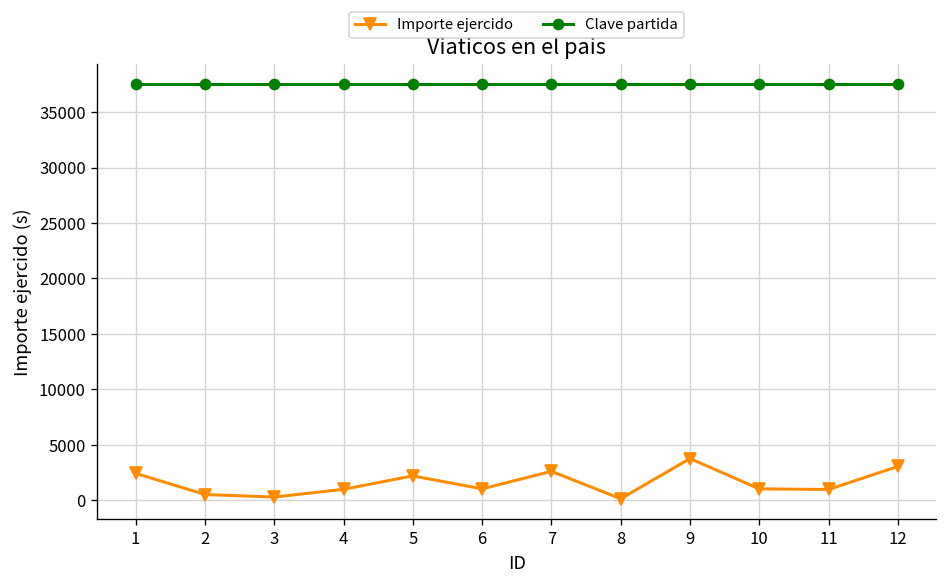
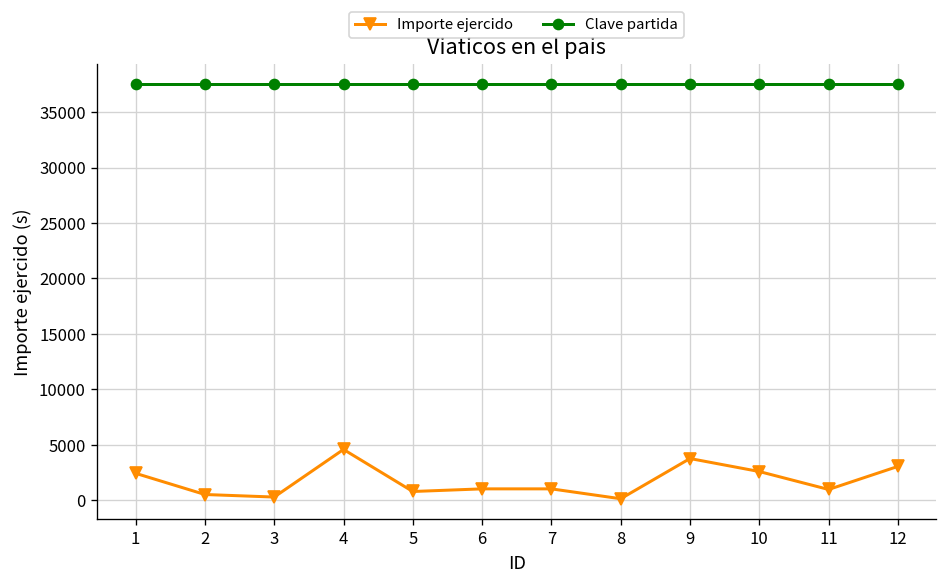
  {
    "Importe ejercido": {
      "1": 2000,
      "2": 1000,
      "3": 0,
-     "4": 1000,
-     "5": 2000,
+     "4": 5000,
+     "5": 1000,
      "6": 1000,
-     "7": 3000,
+     "7": 1000,
      "8": 0,
      "9": 4000,
-     "10": 1000,
+     "10": 3000,
      "11": 1000,
      "12": 3000
    },
    "Clave partida": {
      "1": 38000,
      "2": 38000,
      "3": 38000,
      "4": 38000,
      "5": 38000,
      "6": 38000,
      "7": 38000,
      "8": 38000,
      "9": 38000,
      "10": 38000,
      "11": 38000,
      "12": 38000
    }
  }
